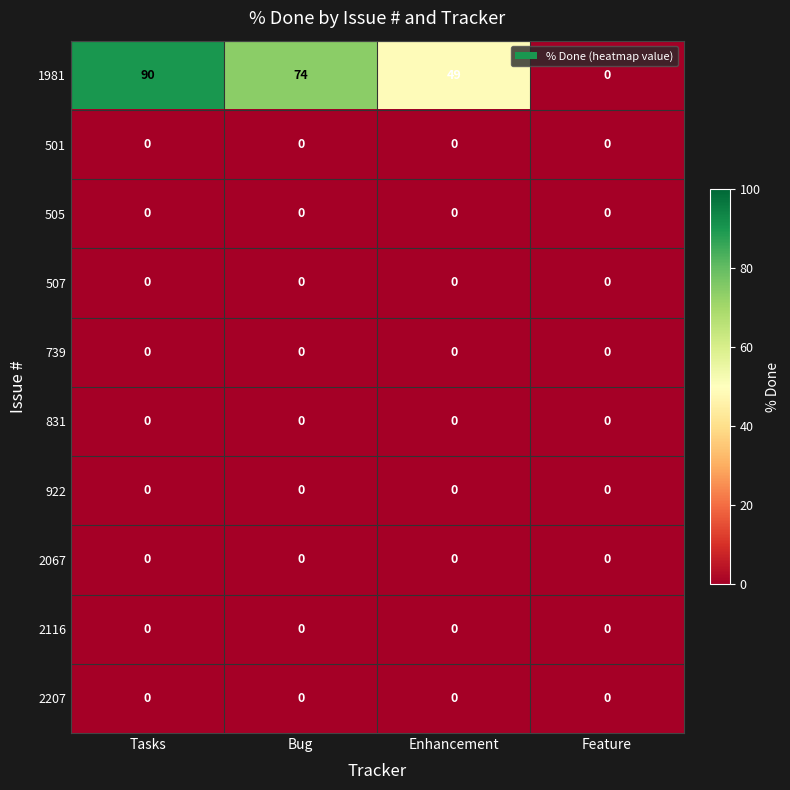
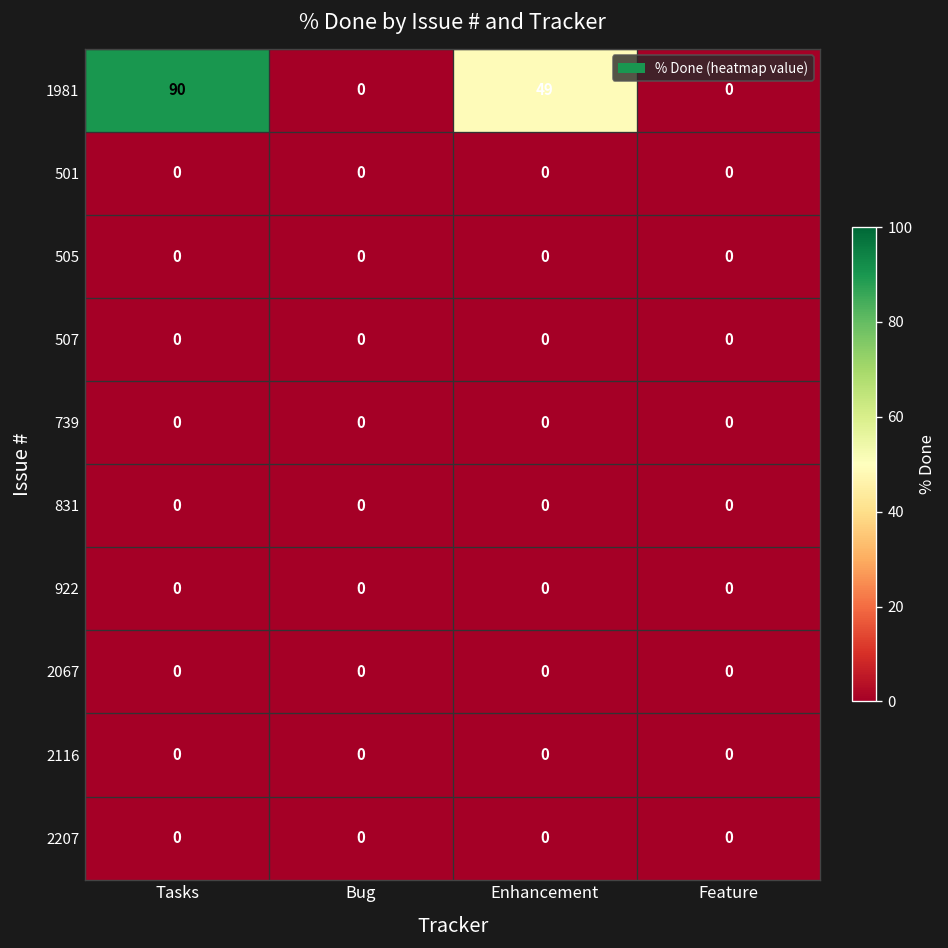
  {
    "1981": {
      "Tasks": 90,
-     "Bug": 74,
+     "Bug": 0,
      "Enhancement": 49,
      "Feature": 0
    },
    "501": {
      "Tasks": 0,
      "Bug": 0,
      "Enhancement": 0,
      "Feature": 0
    },
    "505": {
      "Tasks": 0,
      "Bug": 0,
      "Enhancement": 0,
      "Feature": 0
    },
    "507": {
      "Tasks": 0,
      "Bug": 0,
      "Enhancement": 0,
      "Feature": 0
    },
    "739": {
      "Tasks": 0,
      "Bug": 0,
      "Enhancement": 0,
      "Feature": 0
    },
    "831": {
      "Tasks": 0,
      "Bug": 0,
      "Enhancement": 0,
      "Feature": 0
    },
    "922": {
      "Tasks": 0,
      "Bug": 0,
      "Enhancement": 0,
      "Feature": 0
    },
    "2067": {
      "Tasks": 0,
      "Bug": 0,
      "Enhancement": 0,
      "Feature": 0
    },
    "2116": {
      "Tasks": 0,
      "Bug": 0,
      "Enhancement": 0,
      "Feature": 0
    },
    "2207": {
      "Tasks": 0,
      "Bug": 0,
      "Enhancement": 0,
      "Feature": 0
    }
  }
